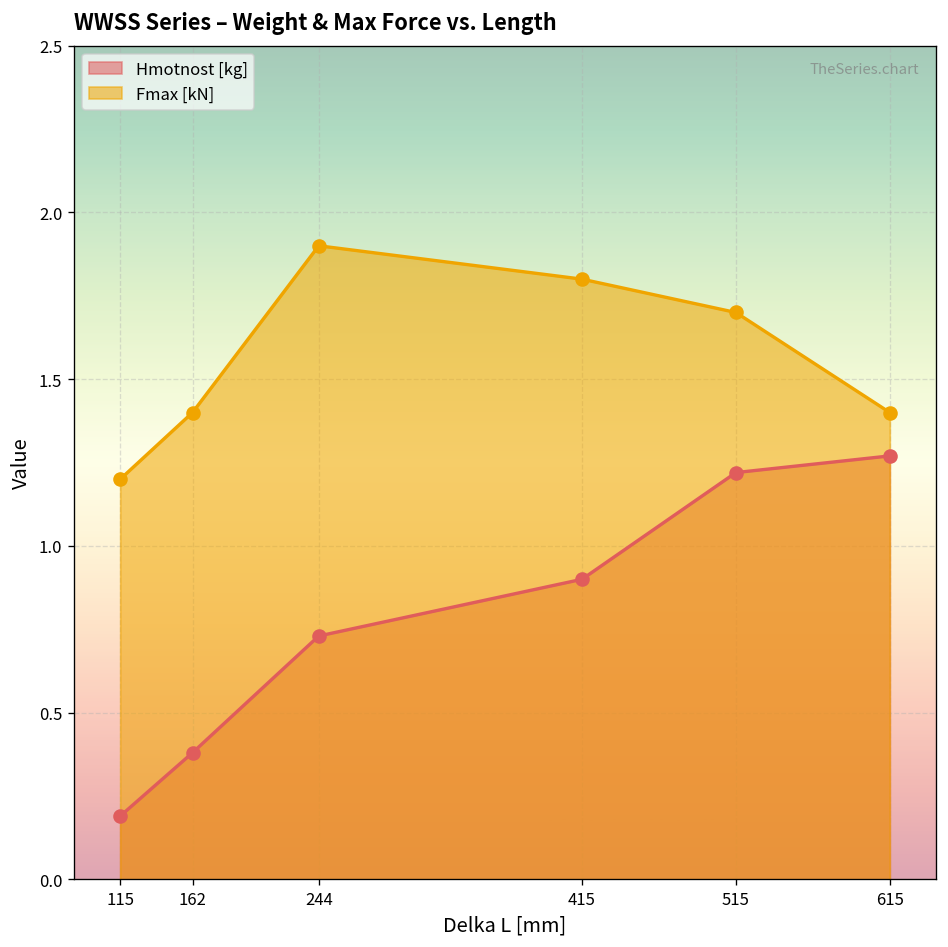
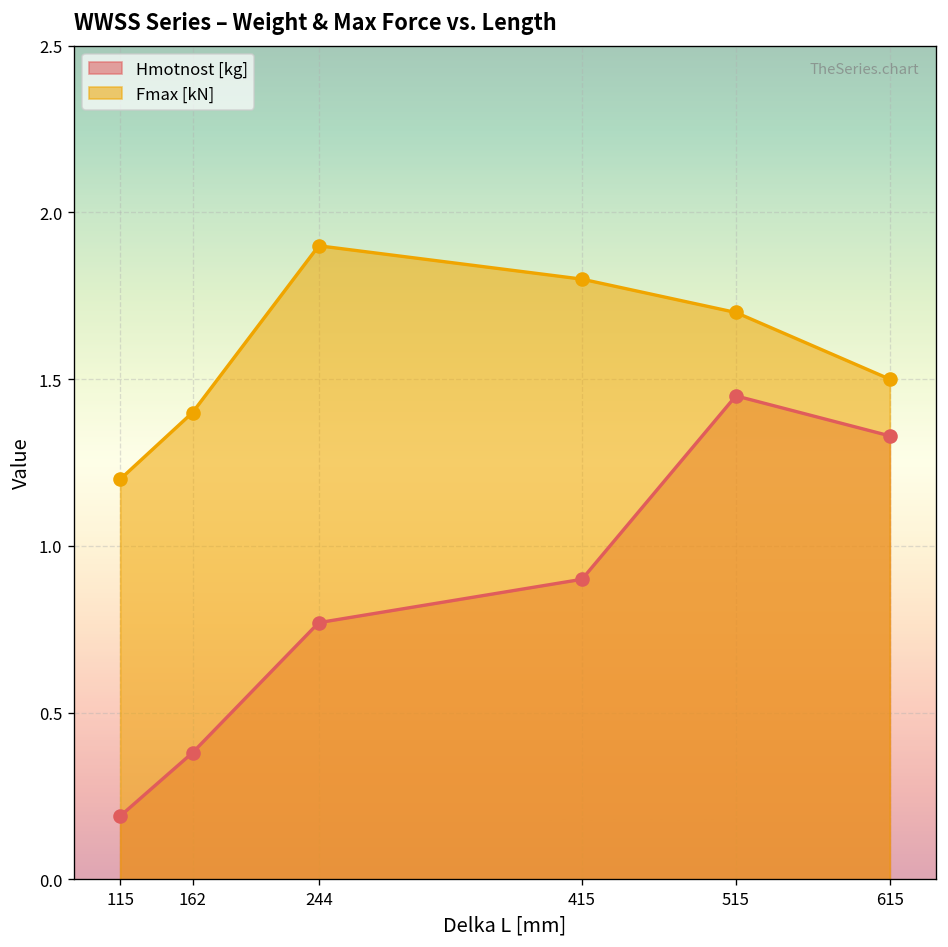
  {
    "Hmotnost [kg]": {
      "115": 0.19,
      "162": 0.38,
-     "244": 0.73,
+     "244": 0.77,
      "415": 0.90,
-     "515": 1.22,
-     "615": 1.27
+     "515": 1.45,
+     "615": 1.33
    },
    "Fmax [kN]": {
      "115": 1.2,
      "162": 1.4,
      "244": 1.9,
      "415": 1.8,
      "515": 1.7,
-     "615": 1.4
+     "615": 1.5
    }
  }
